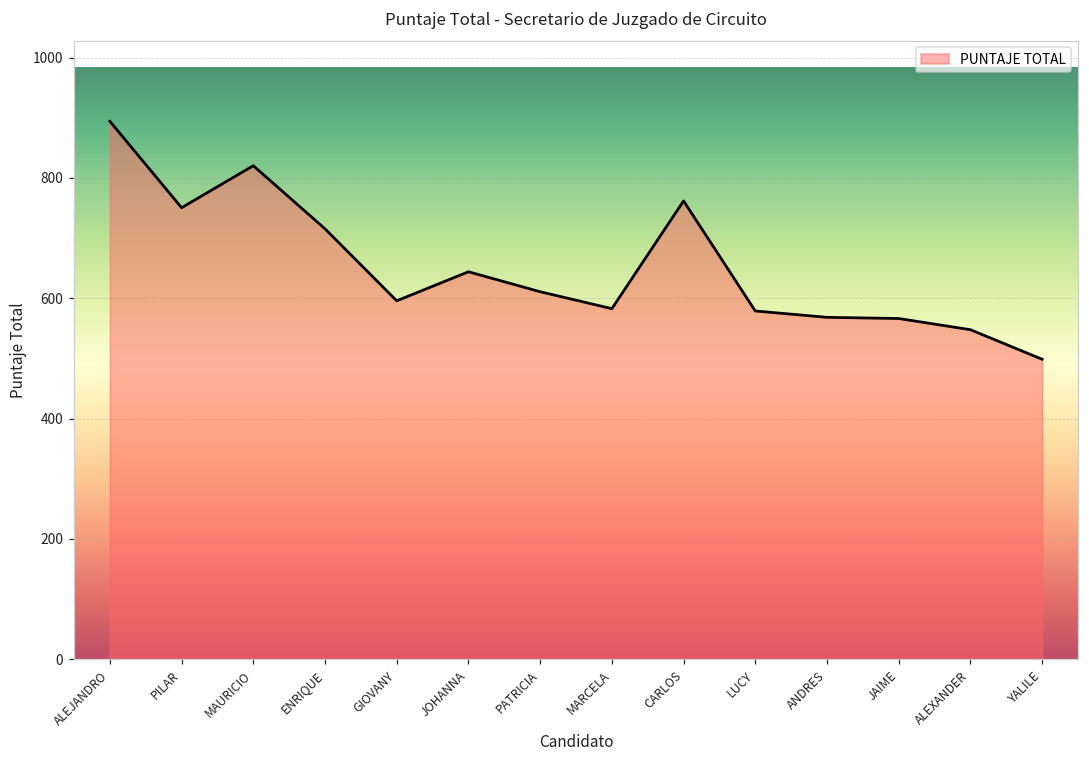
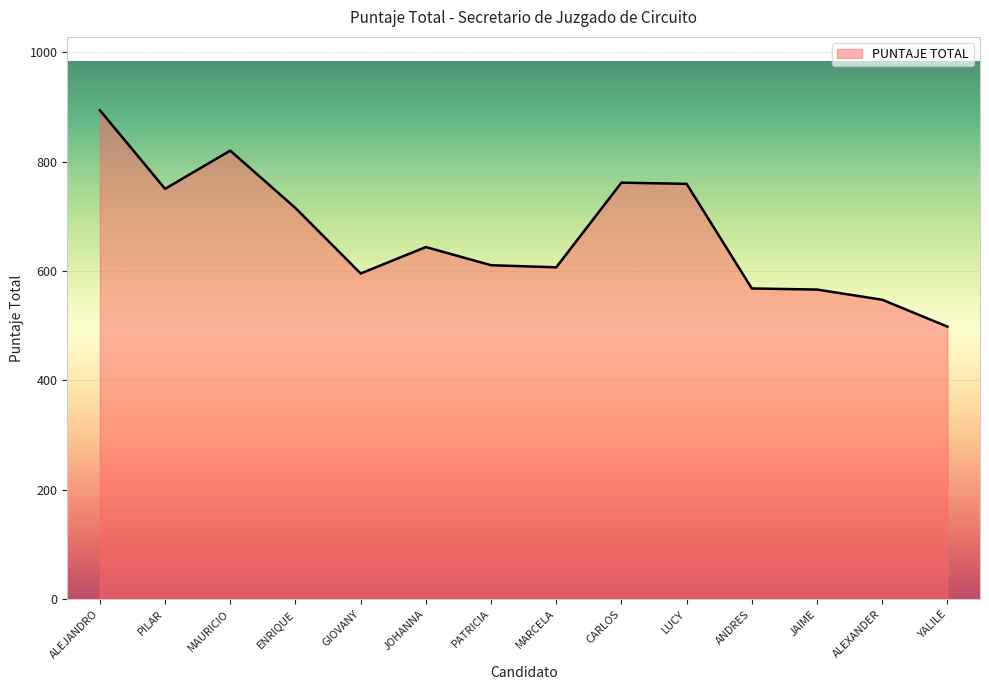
  {
    "ALEJANDRO": 890,
    "PILAR": 750,
    "MAURICIO": 820,
    "ENRIQUE": 720,
    "GIOVANY": 600,
    "JOHANNA": 640,
    "PATRICIA": 610,
-   "MARCELA": 580,
+   "MARCELA": 610,
    "CARLOS": 760,
-   "LUCY": 580,
+   "LUCY": 760,
    "ANDRES": 570,
    "JAIME": 570,
    "ALEXANDER": 550,
    "YALILE": 500
  }
